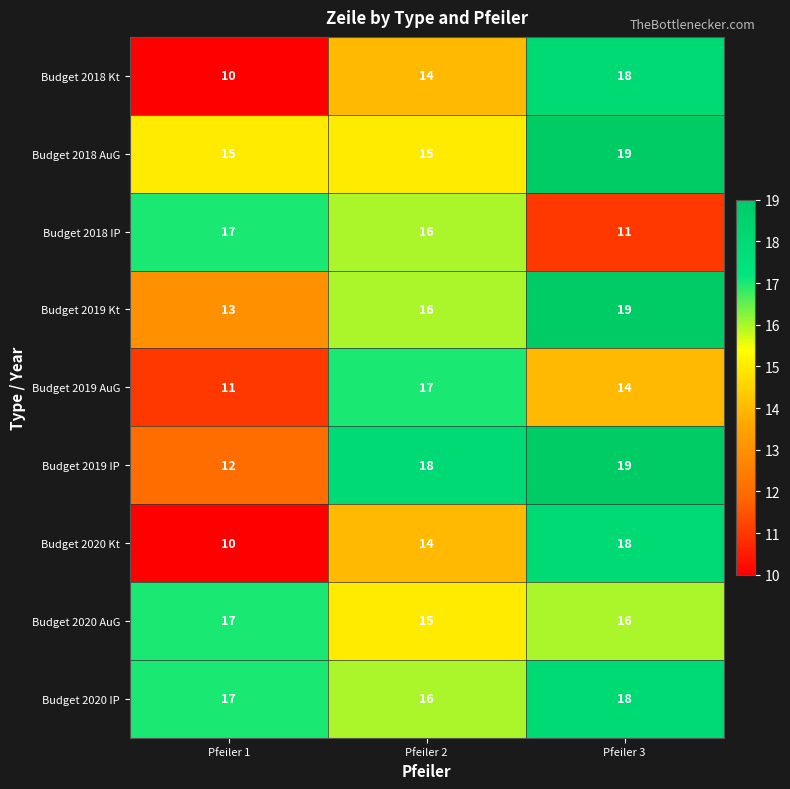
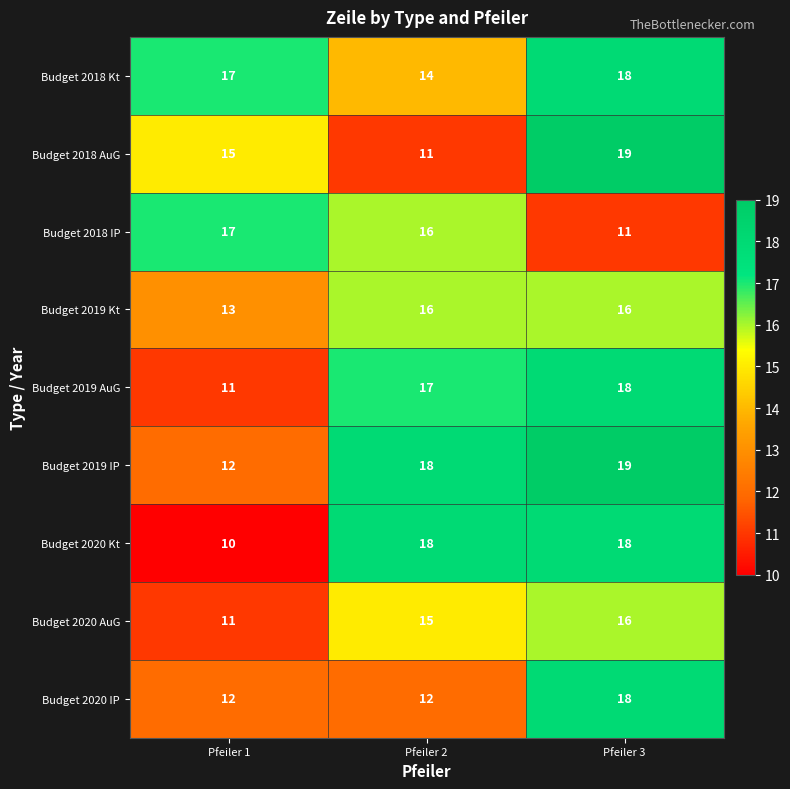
  {
    "Budget 2018 Kt": {
-     "Pfeiler 1": 10,
+     "Pfeiler 1": 17,
      "Pfeiler 2": 14,
      "Pfeiler 3": 18
    },
    "Budget 2018 AuG": {
      "Pfeiler 1": 15,
-     "Pfeiler 2": 15,
+     "Pfeiler 2": 11,
      "Pfeiler 3": 19
    },
    "Budget 2018 IP": {
      "Pfeiler 1": 17,
      "Pfeiler 2": 16,
      "Pfeiler 3": 11
    },
    "Budget 2019 Kt": {
      "Pfeiler 1": 13,
      "Pfeiler 2": 16,
-     "Pfeiler 3": 19
+     "Pfeiler 3": 16
    },
    "Budget 2019 AuG": {
      "Pfeiler 1": 11,
      "Pfeiler 2": 17,
-     "Pfeiler 3": 14
+     "Pfeiler 3": 18
    },
    "Budget 2019 IP": {
      "Pfeiler 1": 12,
      "Pfeiler 2": 18,
      "Pfeiler 3": 19
    },
    "Budget 2020 Kt": {
      "Pfeiler 1": 10,
-     "Pfeiler 2": 14,
+     "Pfeiler 2": 18,
      "Pfeiler 3": 18
    },
    "Budget 2020 AuG": {
-     "Pfeiler 1": 17,
+     "Pfeiler 1": 11,
      "Pfeiler 2": 15,
      "Pfeiler 3": 16
    },
    "Budget 2020 IP": {
-     "Pfeiler 1": 17,
-     "Pfeiler 2": 16,
+     "Pfeiler 1": 12,
+     "Pfeiler 2": 12,
      "Pfeiler 3": 18
    }
  }
